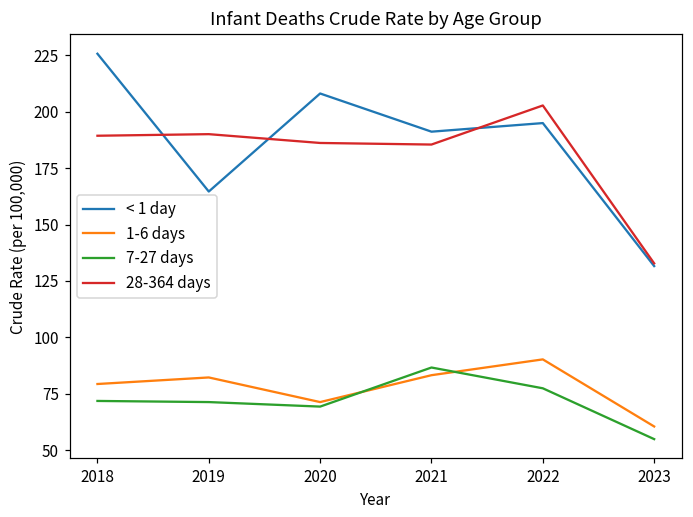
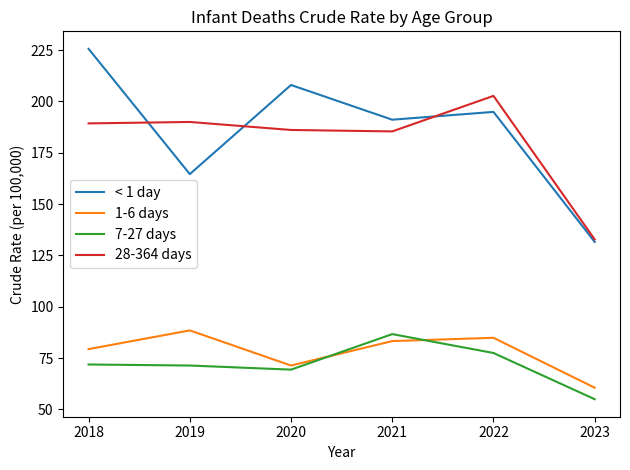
  {
    "< 1 day": {
      "2018": 226,
      "2019": 165,
      "2020": 208,
      "2021": 191,
      "2022": 195
    },
    "1-6 days": {
      "2018": 79,
-     "2019": 82,
+     "2019": 89,
      "2020": 71,
      "2021": 83,
-     "2022": 90,
+     "2022": 85,
      "2023": 61
    },
    "7-27 days": {
      "2018": 72,
      "2019": 71,
      "2020": 69,
      "2021": 87,
      "2022": 78,
      "2023": 55
    },
    "28-364 days": {
      "2018": 189,
      "2019": 190,
      "2020": 186,
      "2021": 185,
      "2022": 203
    }
  }
